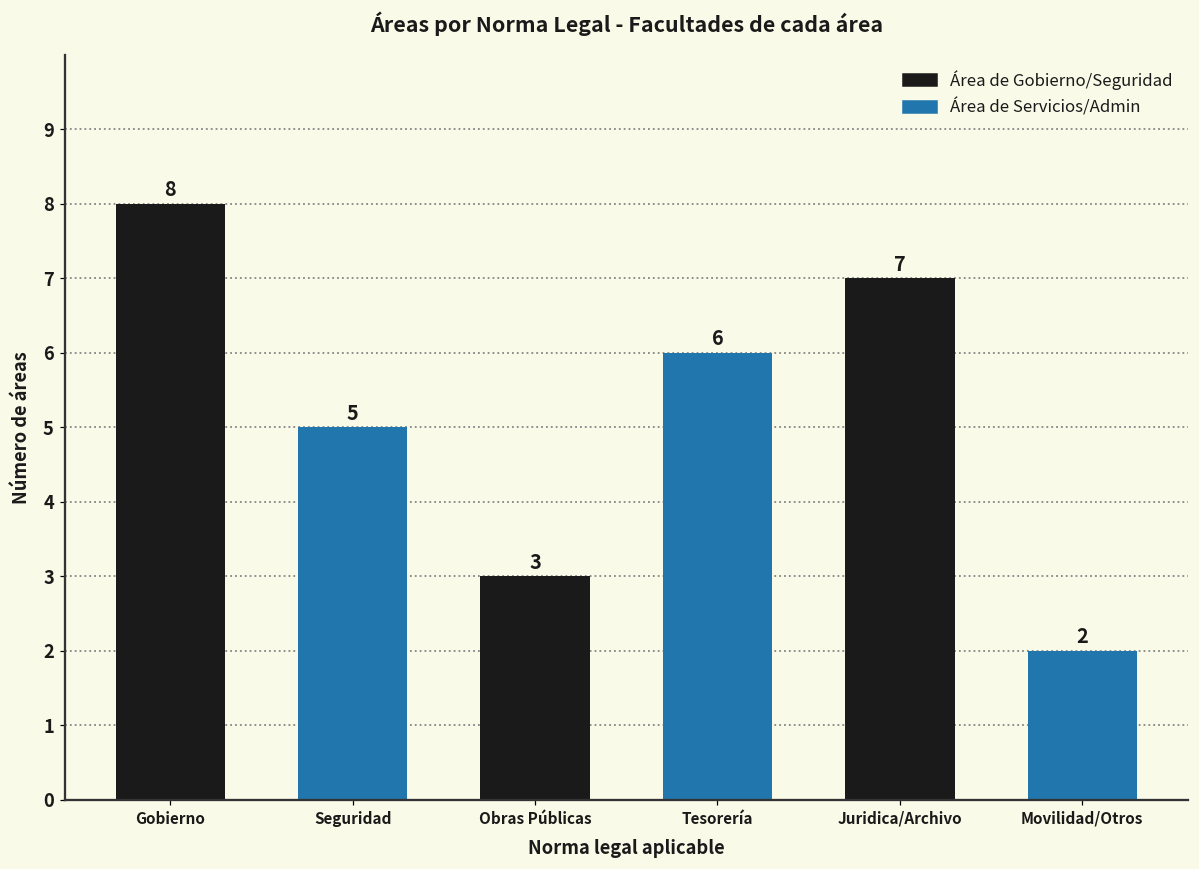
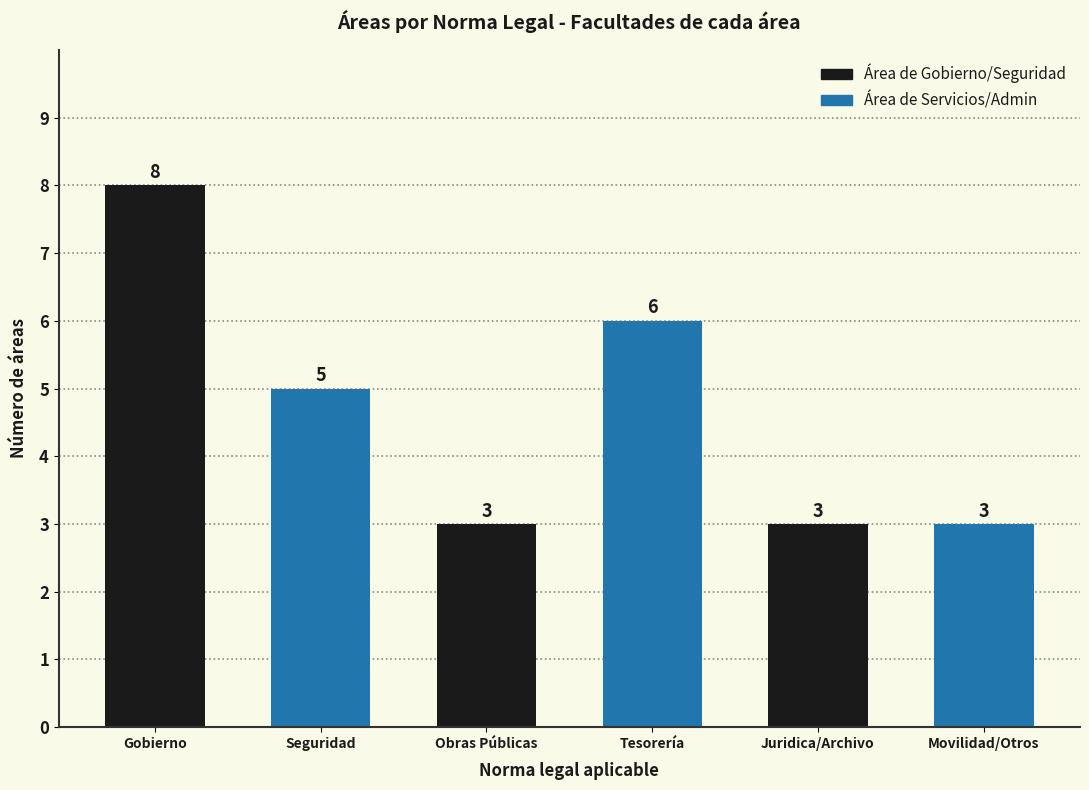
  {
    "Gobierno": 8,
    "Seguridad": 5,
    "Obras Públicas": 3,
    "Tesorería": 6,
-   "Juridica/Archivo": 7,
-   "Movilidad/Otros": 2
+   "Juridica/Archivo": 3,
+   "Movilidad/Otros": 3
  }
